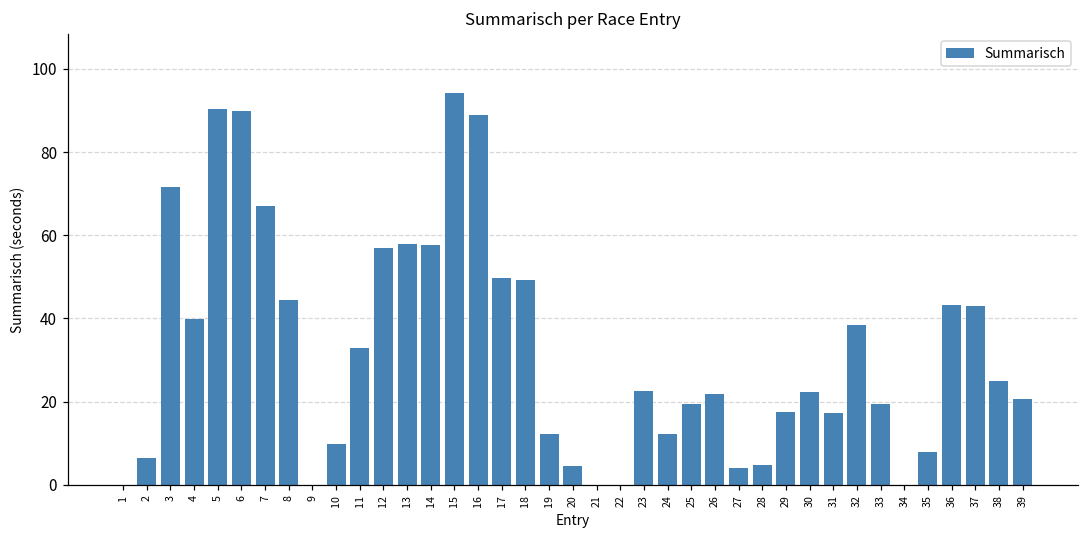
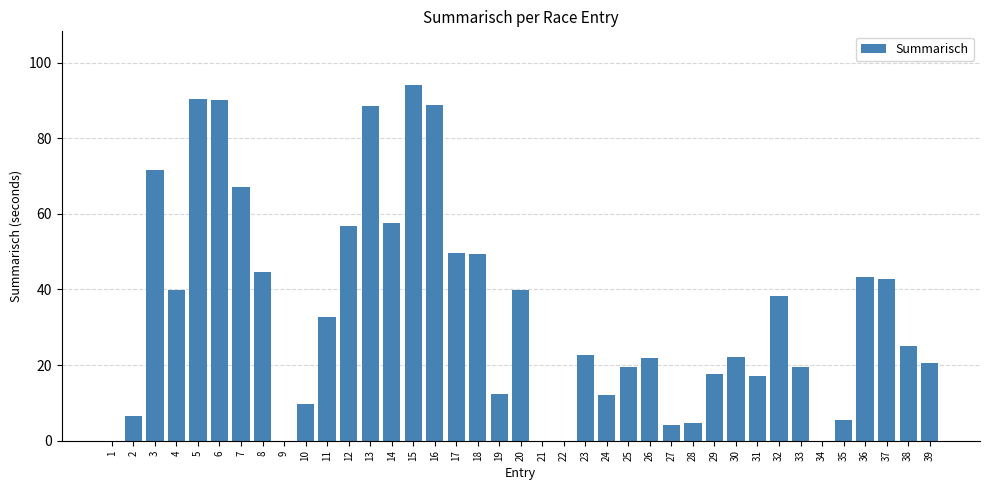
  {
    "1": 0,
    "2": 6,
    "3": 72,
    "4": 40,
    "5": 90,
    "6": 90,
    "7": 67,
    "8": 45,
    "9": 0,
    "10": 10,
    "11": 33,
    "12": 57,
-   "13": 58,
+   "13": 89,
    "14": 58,
    "15": 94,
    "16": 89,
    "17": 50,
    "18": 49,
    "19": 12,
-   "20": 5,
+   "20": 40,
    "21": 0,
    "22": 0,
    "23": 23,
    "24": 12,
    "25": 20,
    "26": 22,
    "27": 4,
    "28": 5,
    "29": 18,
    "30": 22,
    "31": 17,
    "32": 38,
    "33": 19,
    "34": 0,
-   "35": 8,
+   "35": 6,
    "36": 43,
    "37": 43,
    "38": 25,
    "39": 21
  }
